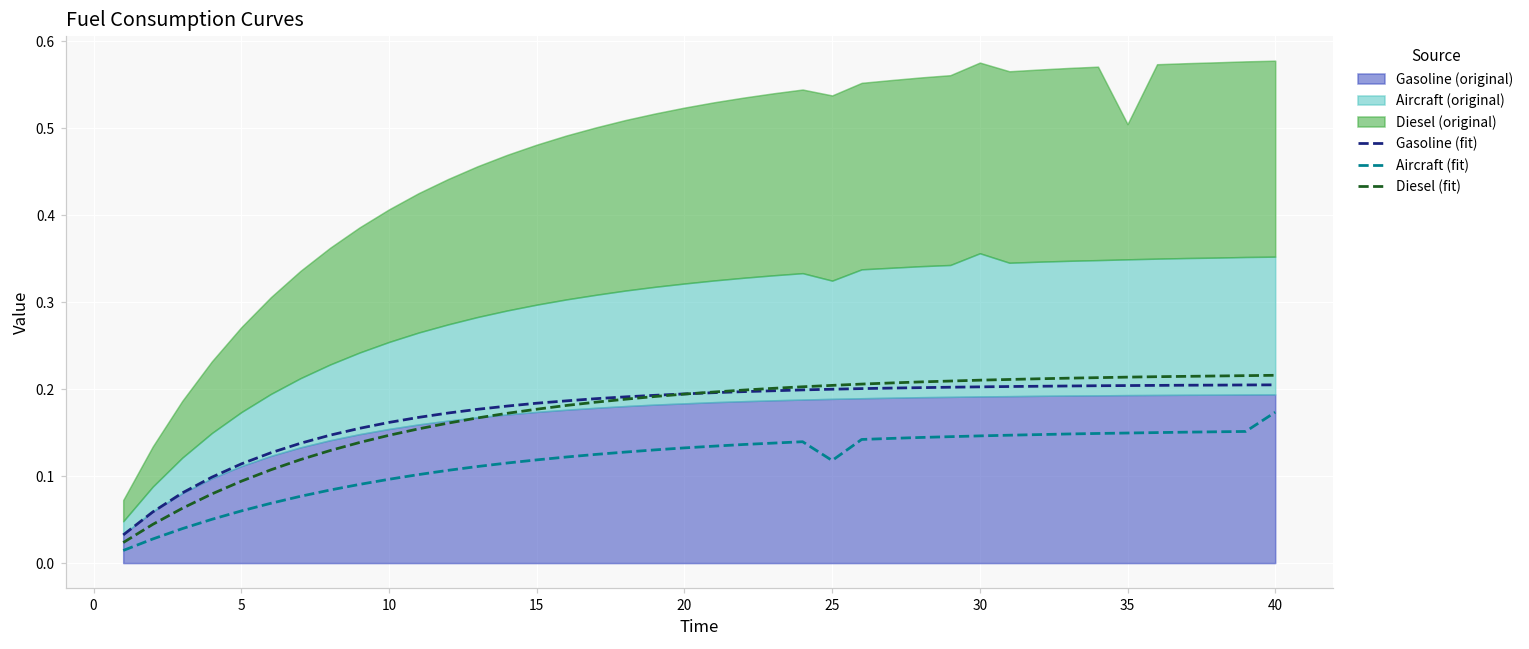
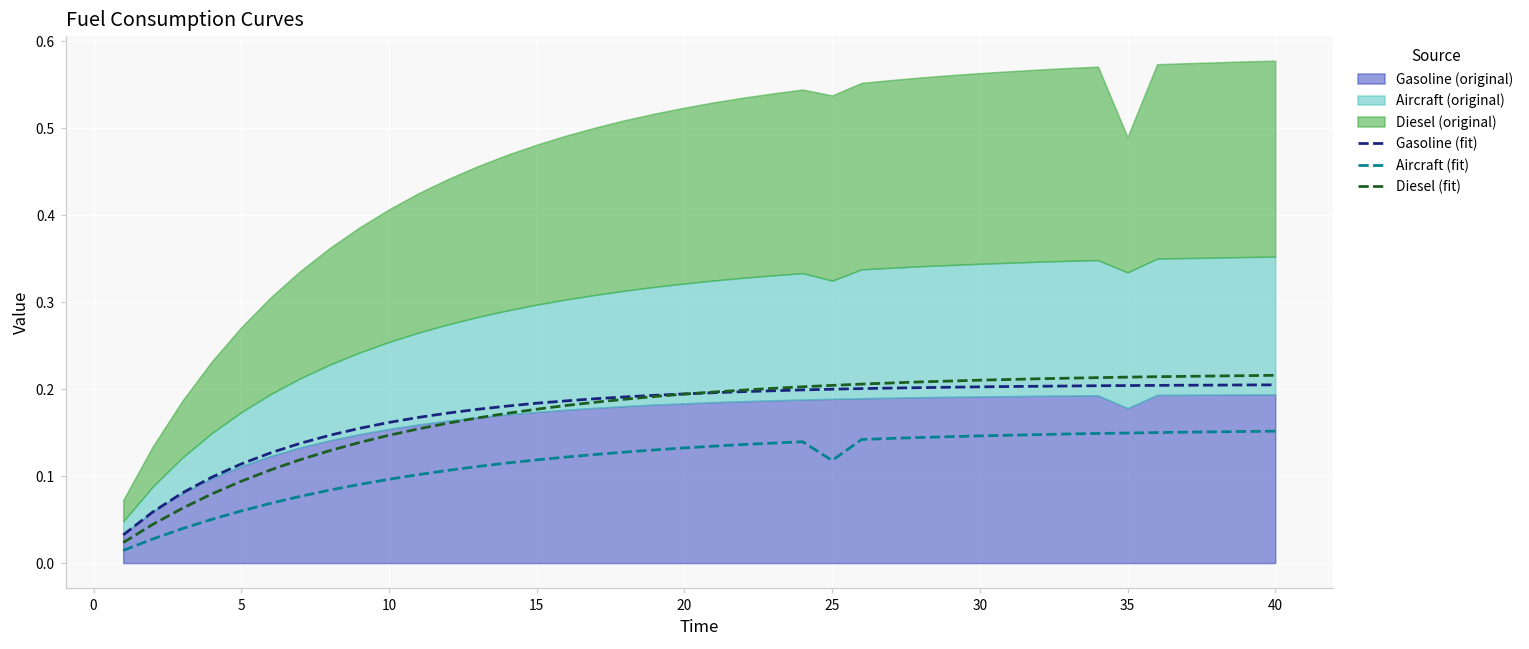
  {
    "Gasoline (fit)": {
      "10": 0.16,
      "15": 0.18,
      "25": 0.20,
      "30": 0.20,
      "35": 0.20,
      "40": 0.21
    },
    "Gasoline (original)": {
      "10": 0.15,
      "20": 0.18,
      "25": 0.19,
      "30": 0.19,
-     "35": 0.19,
+     "35": 0.18,
      "40": 0.19
    },
    "Aircraft (fit)": {
      "5": 0.06,
      "10": 0.10,
      "15": 0.12,
      "20": 0.13,
      "25": 0.12,
      "30": 0.15,
      "35": 0.15,
-     "40": 0.17
+     "40": 0.15
    },
    "Aircraft (original)": {
      "5": 0.06,
      "10": 0.10,
      "15": 0.12,
      "20": 0.14,
      "25": 0.14,
-     "30": 0.16,
+     "30": 0.15,
      "35": 0.16,
      "40": 0.16
    },
    "Diesel (fit)": {
      "5": 0.09,
      "10": 0.15,
      "25": 0.20,
      "30": 0.21,
      "35": 0.21,
      "40": 0.22
    },
    "Diesel (original)": {
      "5": 0.10,
      "10": 0.15,
      "15": 0.18,
      "20": 0.20,
      "25": 0.21,
      "30": 0.22,
      "35": 0.16,
      "40": 0.23
    }
  }
